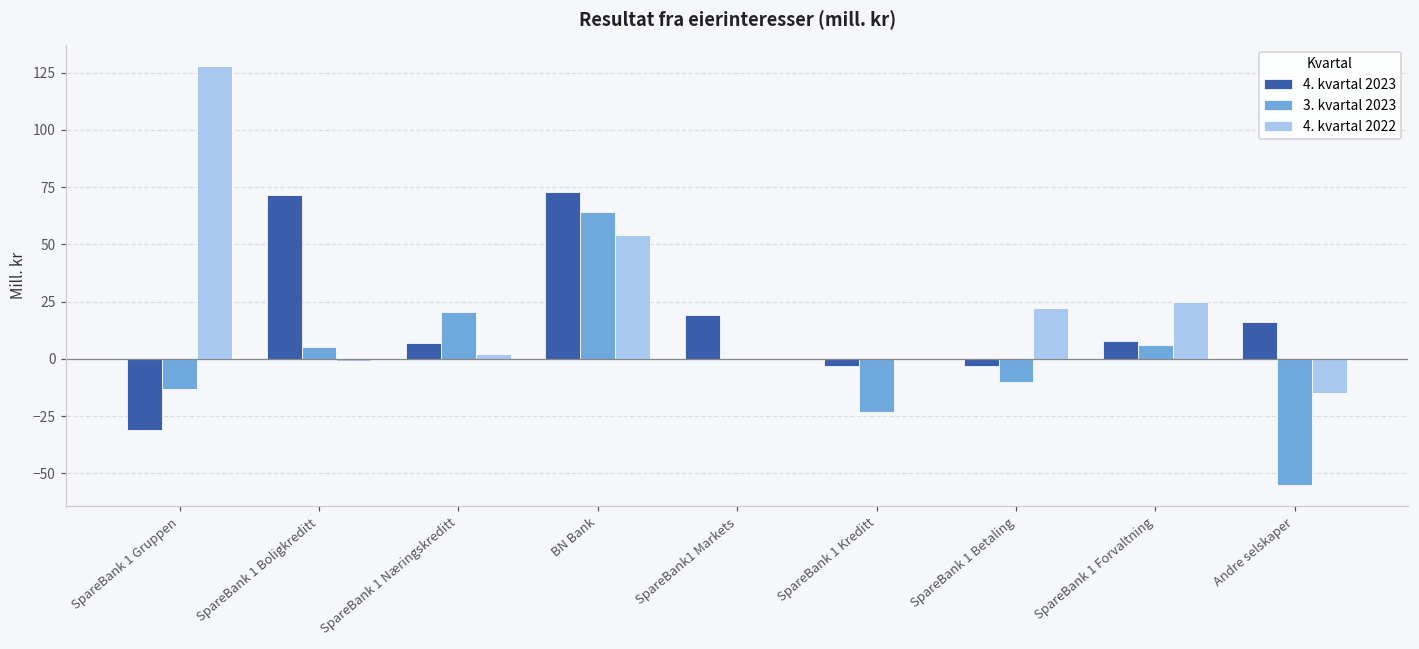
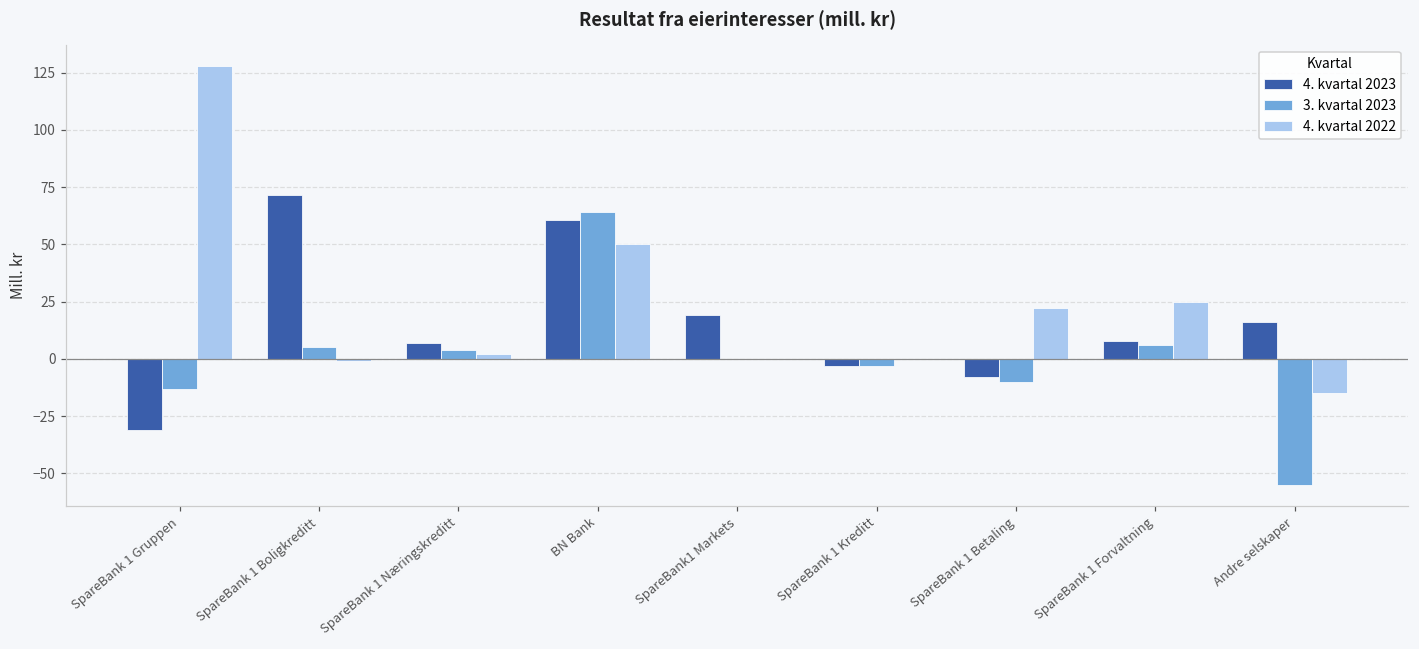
  {
    "4. kvartal 2023": {
      "SpareBank 1 Gruppen": -31,
      "SpareBank 1 Boligkreditt": 72,
      "SpareBank 1 Næringskreditt": 7,
-     "BN Bank": 73,
+     "BN Bank": 61,
      "SpareBank1 Markets": 19,
      "SpareBank 1 Kreditt": -3,
-     "SpareBank 1 Betaling": -3,
+     "SpareBank 1 Betaling": -8,
      "SpareBank 1 Forvaltning": 8,
      "Andre selskaper": 16
    },
    "3. kvartal 2023": {
      "SpareBank 1 Gruppen": -13,
      "SpareBank 1 Boligkreditt": 5,
-     "SpareBank 1 Næringskreditt": 20,
+     "SpareBank 1 Næringskreditt": 4,
      "BN Bank": 64,
      "SpareBank1 Markets": 0,
-     "SpareBank 1 Kreditt": -23,
+     "SpareBank 1 Kreditt": -3,
      "SpareBank 1 Betaling": -10,
      "SpareBank 1 Forvaltning": 6,
      "Andre selskaper": -55
    },
    "4. kvartal 2022": {
      "SpareBank 1 Gruppen": 128,
      "SpareBank 1 Næringskreditt": 2,
-     "BN Bank": 54,
+     "BN Bank": 50,
      "SpareBank1 Markets": 0,
      "SpareBank 1 Kreditt": 0,
      "SpareBank 1 Betaling": 22,
      "SpareBank 1 Forvaltning": 25,
      "Andre selskaper": -15
    }
  }
